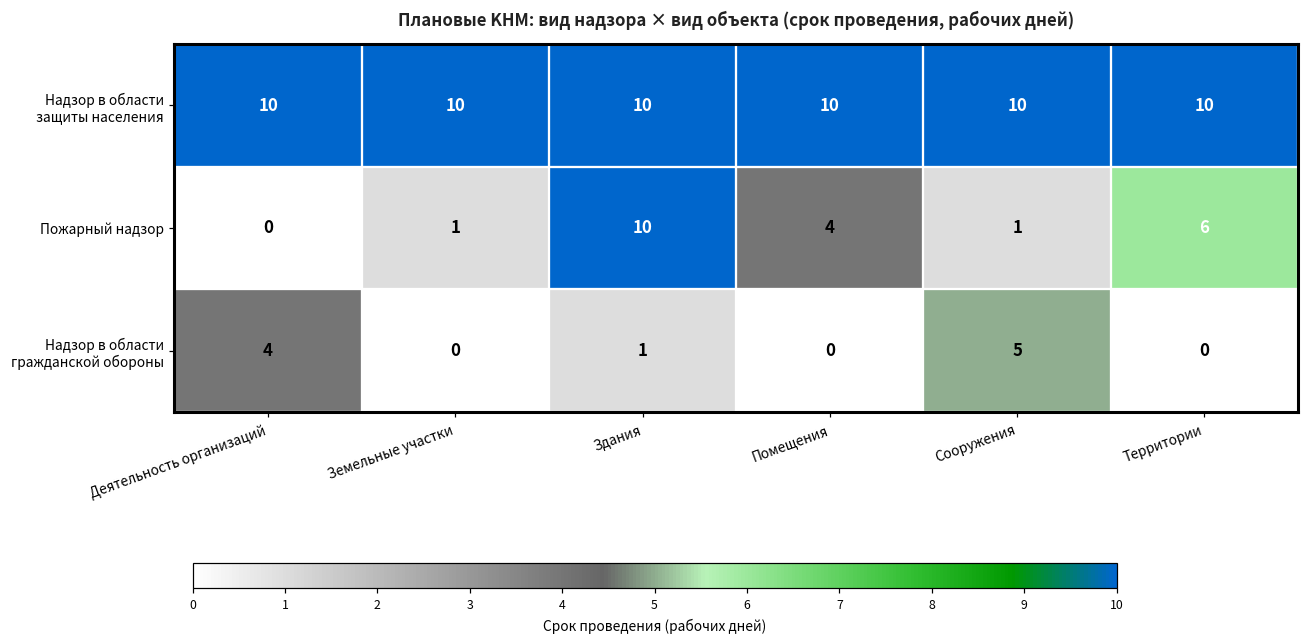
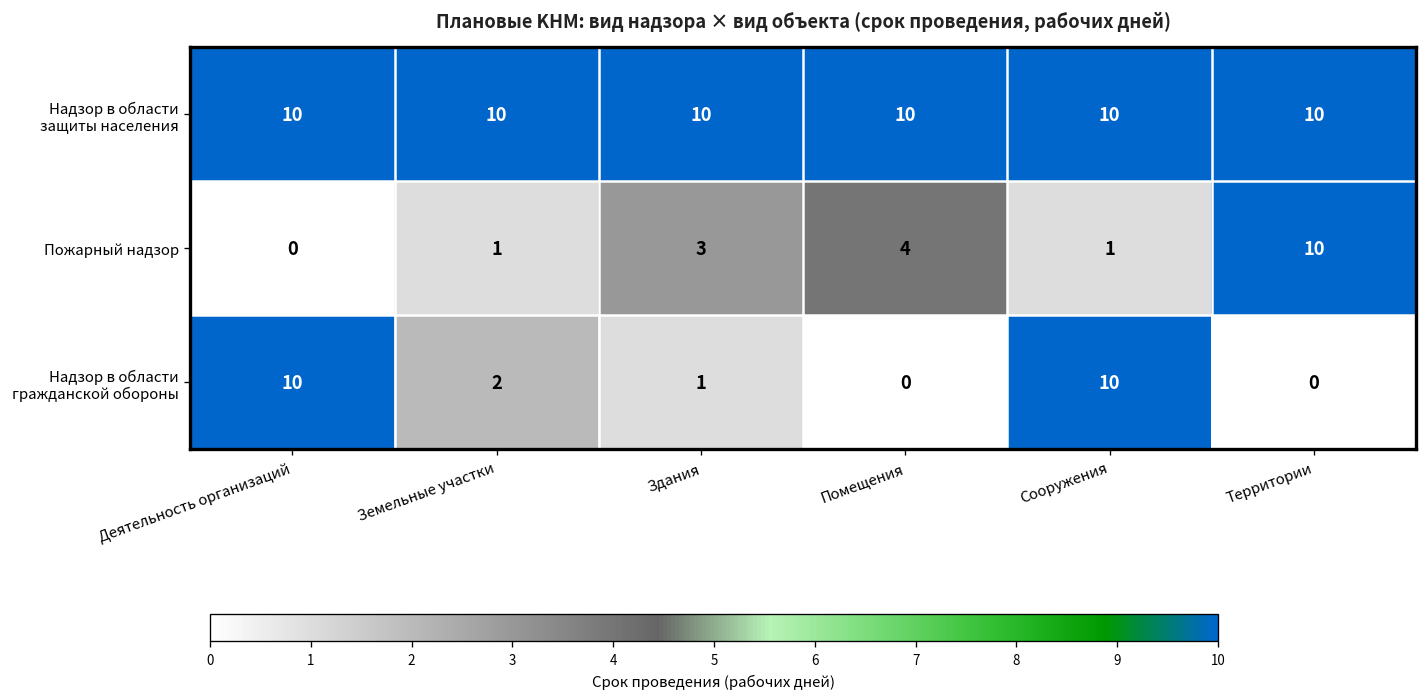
  {
    "Надзор в области защиты населения": {
      "Деятельность организаций": 10,
      "Земельные участки": 10,
      "Здания": 10,
      "Помещения": 10,
      "Сооружения": 10,
      "Территории": 10
    },
    "Пожарный надзор": {
      "Деятельность организаций": 0,
      "Земельные участки": 1,
-     "Здания": 10,
+     "Здания": 3,
      "Помещения": 4,
      "Сооружения": 1,
-     "Территории": 6
+     "Территории": 10
    },
    "Надзор в области гражданской обороны": {
-     "Деятельность организаций": 4,
-     "Земельные участки": 0,
+     "Деятельность организаций": 10,
+     "Земельные участки": 2,
      "Здания": 1,
      "Помещения": 0,
-     "Сооружения": 5,
+     "Сооружения": 10,
      "Территории": 0
    }
  }
